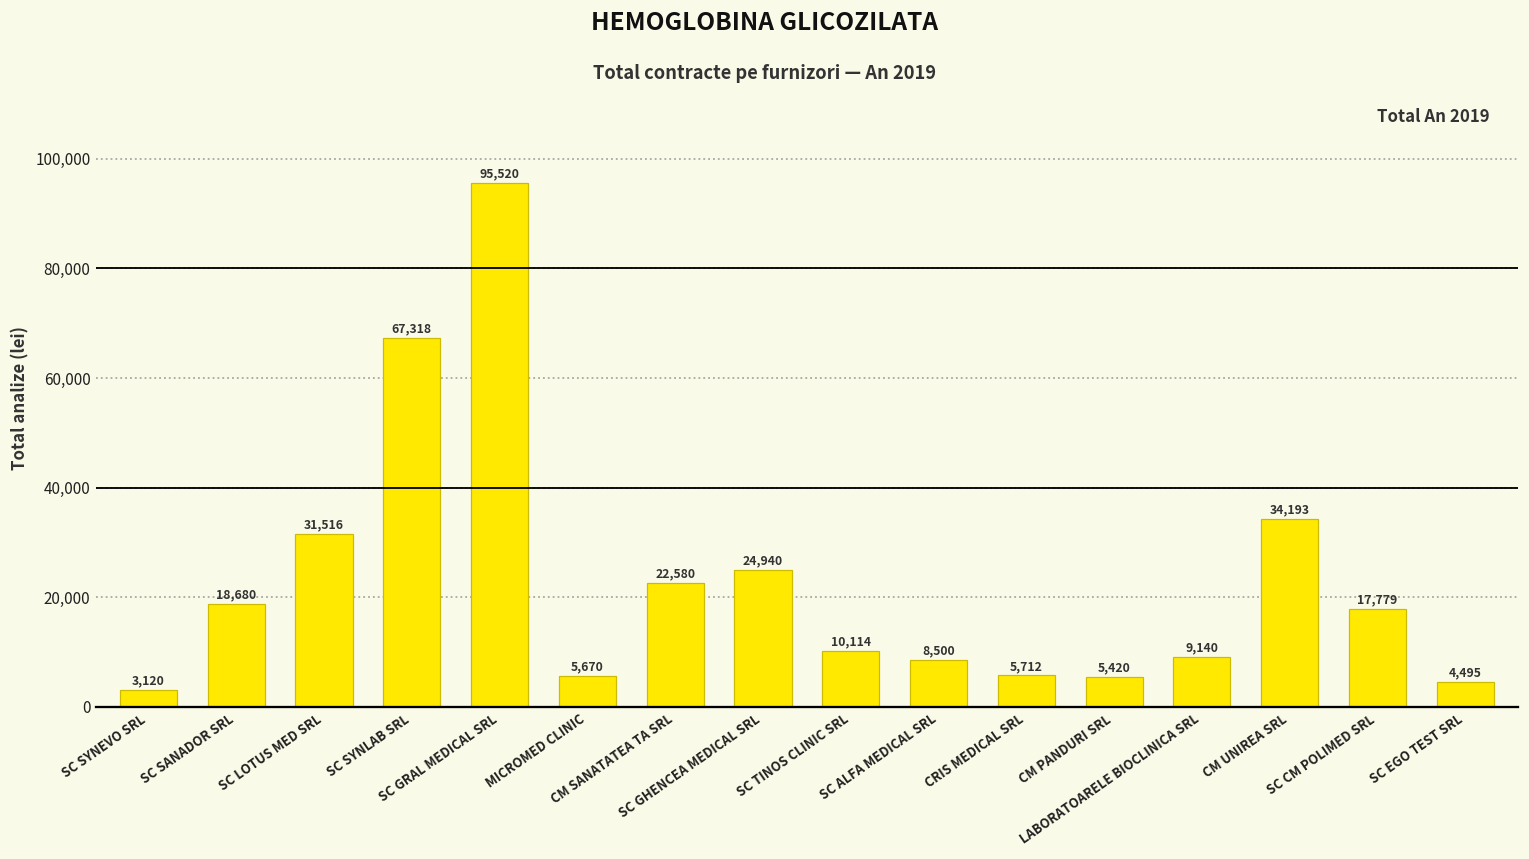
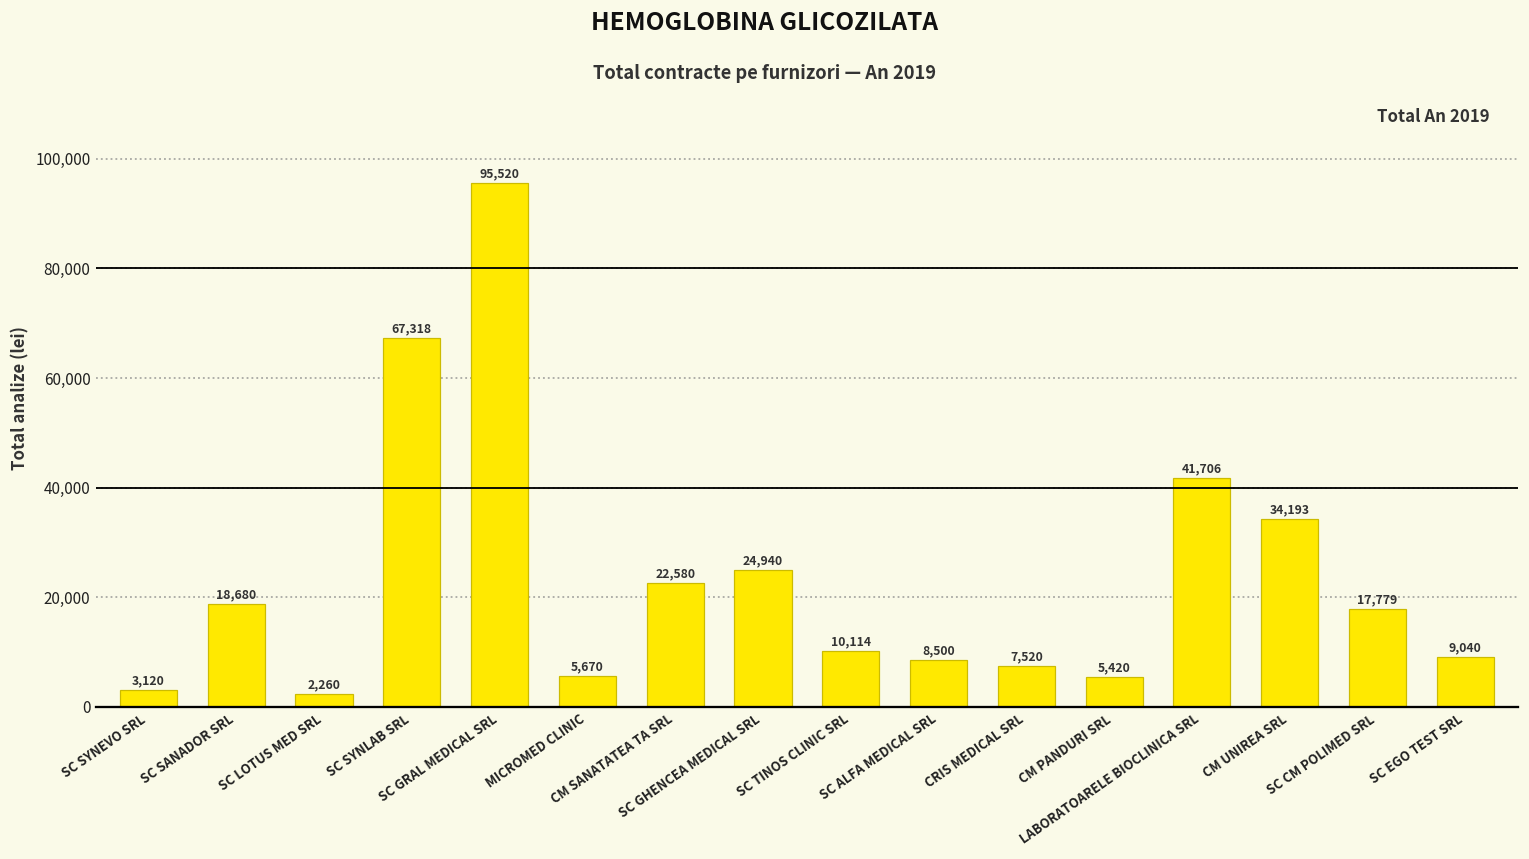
  {
    "SC SYNEVO SRL": "3,120",
    "SC SANADOR SRL": "18,680",
-   "SC LOTUS MED SRL": "31,516",
+   "SC LOTUS MED SRL": "2,260",
    "SC SYNLAB SRL": "67,318",
    "SC GRAL MEDICAL SRL": "95,520",
    "MICROMED CLINIC": "5,670",
    "CM SANATATEA TA SRL": "22,580",
    "SC GHENCEA MEDICAL SRL": "24,940",
    "SC TINOS CLINIC SRL": "10,114",
    "SC ALFA MEDICAL SRL": "8,500",
-   "CRIS MEDICAL SRL": "5,712",
+   "CRIS MEDICAL SRL": "7,520",
    "CM PANDURI SRL": "5,420",
-   "LABORATOARELE BIOCLINICA SRL": "9,140",
+   "LABORATOARELE BIOCLINICA SRL": "41,706",
    "CM UNIREA SRL": "34,193",
    "SC CM POLIMED SRL": "17,779",
-   "SC EGO TEST SRL": "4,495"
+   "SC EGO TEST SRL": "9,040"
  }
